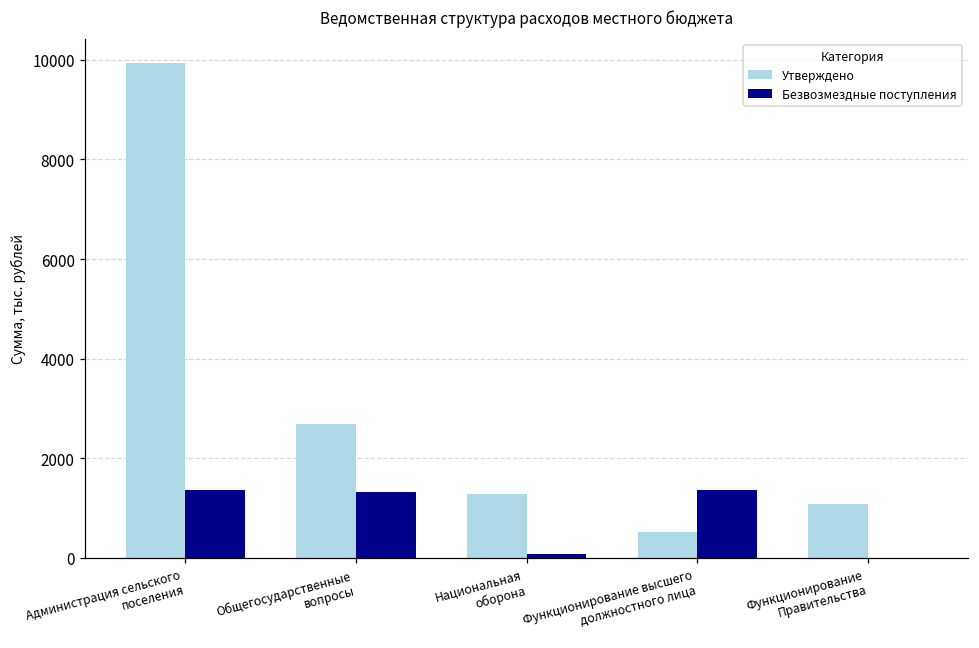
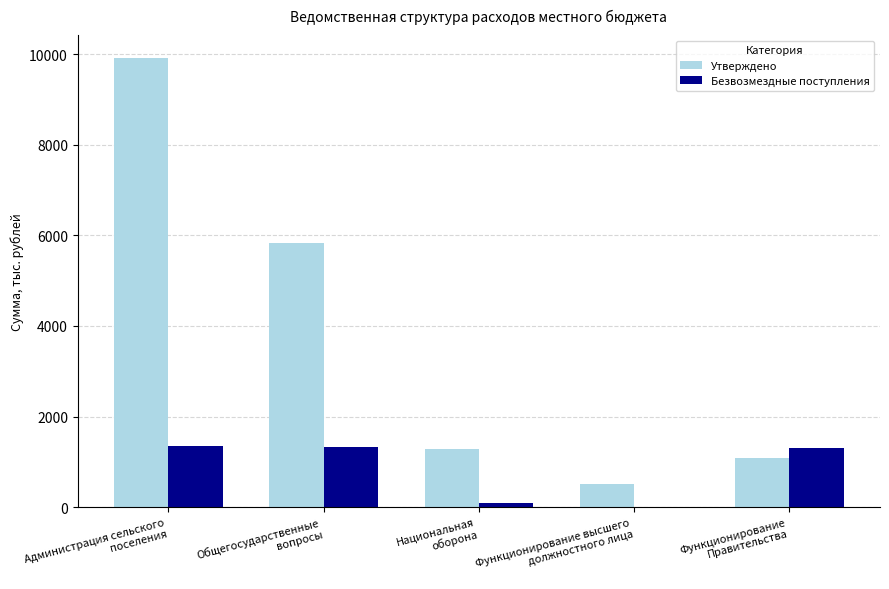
  {
    "Утверждено": {
      "Администрация сельского поселения": 9900,
-     "Общегосударственные вопросы": 2700,
+     "Общегосударственные вопросы": 5800,
      "Национальная оборона": 1300,
      "Функционирование высшего должностного лица": 500,
      "Функционирование Правительства": 1100
    },
    "Безвозмездные поступления": {
      "Администрация сельского поселения": 1400,
      "Общегосударственные вопросы": 1300,
      "Национальная оборона": 100,
-     "Функционирование высшего должностного лица": 1400,
-     "Функционирование Правительства": 0
+     "Функционирование высшего должностного лица": 0,
+     "Функционирование Правительства": 1300
    }
  }
